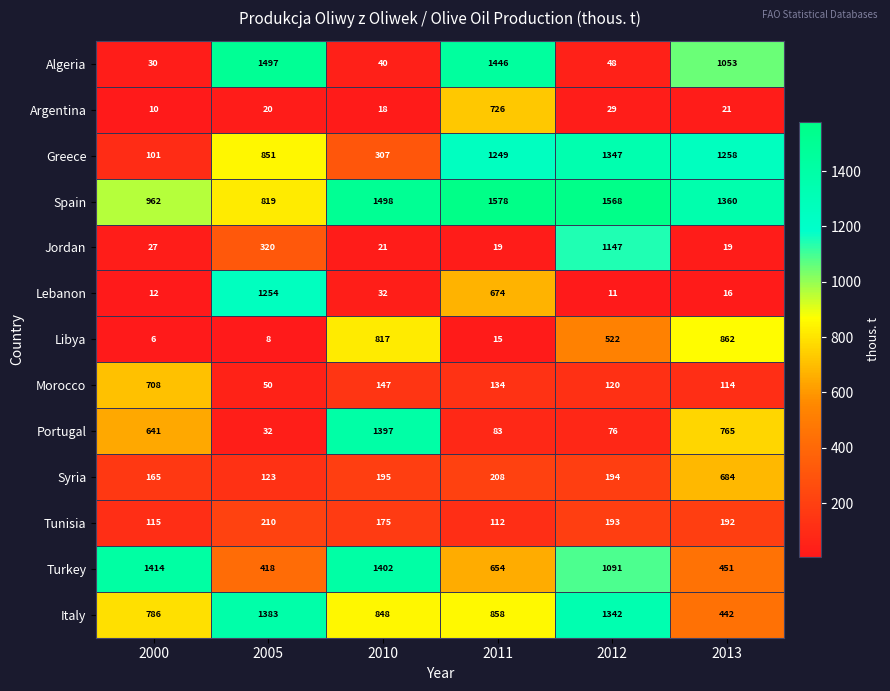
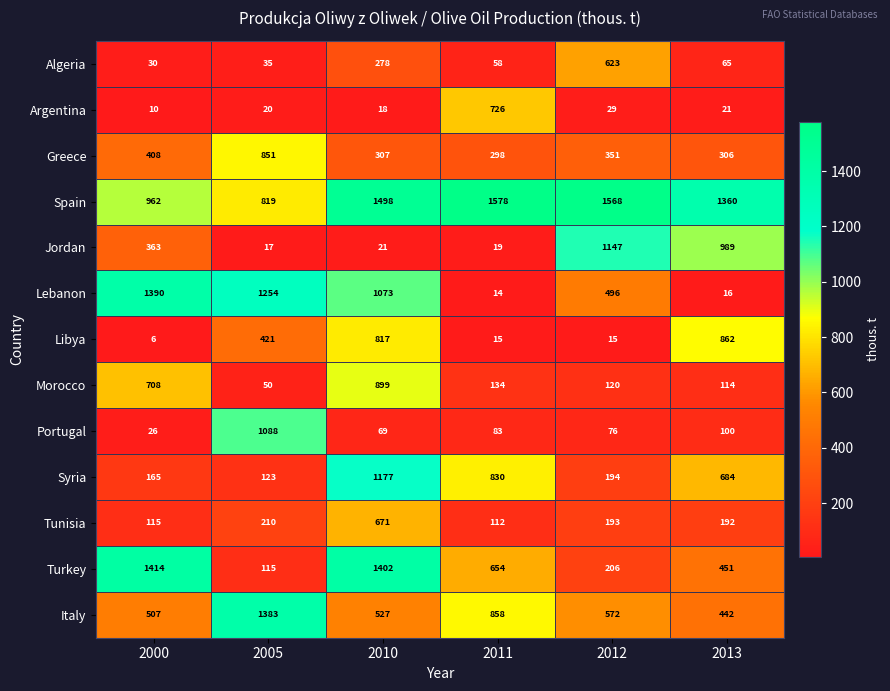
  {
    "Algeria": {
      "2000": 30,
-     "2005": 1497,
-     "2010": 40,
-     "2011": 1446,
-     "2012": 48,
-     "2013": 1053
+     "2005": 35,
+     "2010": 278,
+     "2011": 58,
+     "2012": 623,
+     "2013": 65
    },
    "Argentina": {
      "2000": 10,
      "2005": 20,
      "2010": 18,
      "2011": 726,
      "2012": 29,
      "2013": 21
    },
    "Greece": {
-     "2000": 101,
+     "2000": 408,
      "2005": 851,
      "2010": 307,
-     "2011": 1249,
-     "2012": 1347,
-     "2013": 1258
+     "2011": 298,
+     "2012": 351,
+     "2013": 306
    },
    "Spain": {
      "2000": 962,
      "2005": 819,
      "2010": 1498,
      "2011": 1578,
      "2012": 1568,
      "2013": 1360
    },
    "Jordan": {
-     "2000": 27,
-     "2005": 320,
+     "2000": 363,
+     "2005": 17,
      "2010": 21,
      "2011": 19,
      "2012": 1147,
-     "2013": 19
+     "2013": 989
    },
    "Lebanon": {
-     "2000": 12,
+     "2000": 1390,
      "2005": 1254,
-     "2010": 32,
-     "2011": 674,
-     "2012": 11,
+     "2010": 1073,
+     "2011": 14,
+     "2012": 496,
      "2013": 16
    },
    "Libya": {
      "2000": 6,
-     "2005": 8,
+     "2005": 421,
      "2010": 817,
      "2011": 15,
-     "2012": 522,
+     "2012": 15,
      "2013": 862
    },
    "Morocco": {
      "2000": 708,
      "2005": 50,
-     "2010": 147,
+     "2010": 899,
      "2011": 134,
      "2012": 120,
      "2013": 114
    },
    "Portugal": {
-     "2000": 641,
-     "2005": 32,
-     "2010": 1397,
+     "2000": 26,
+     "2005": 1088,
+     "2010": 69,
      "2011": 83,
      "2012": 76,
-     "2013": 765
+     "2013": 100
    },
    "Syria": {
      "2000": 165,
      "2005": 123,
-     "2010": 195,
-     "2011": 208,
+     "2010": 1177,
+     "2011": 830,
      "2012": 194,
      "2013": 684
    },
    "Tunisia": {
      "2000": 115,
      "2005": 210,
-     "2010": 175,
+     "2010": 671,
      "2011": 112,
      "2012": 193,
      "2013": 192
    },
    "Turkey": {
      "2000": 1414,
-     "2005": 418,
+     "2005": 115,
      "2010": 1402,
      "2011": 654,
-     "2012": 1091,
+     "2012": 206,
      "2013": 451
    },
    "Italy": {
-     "2000": 786,
+     "2000": 507,
      "2005": 1383,
-     "2010": 848,
+     "2010": 527,
      "2011": 858,
-     "2012": 1342,
+     "2012": 572,
      "2013": 442
    }
  }
